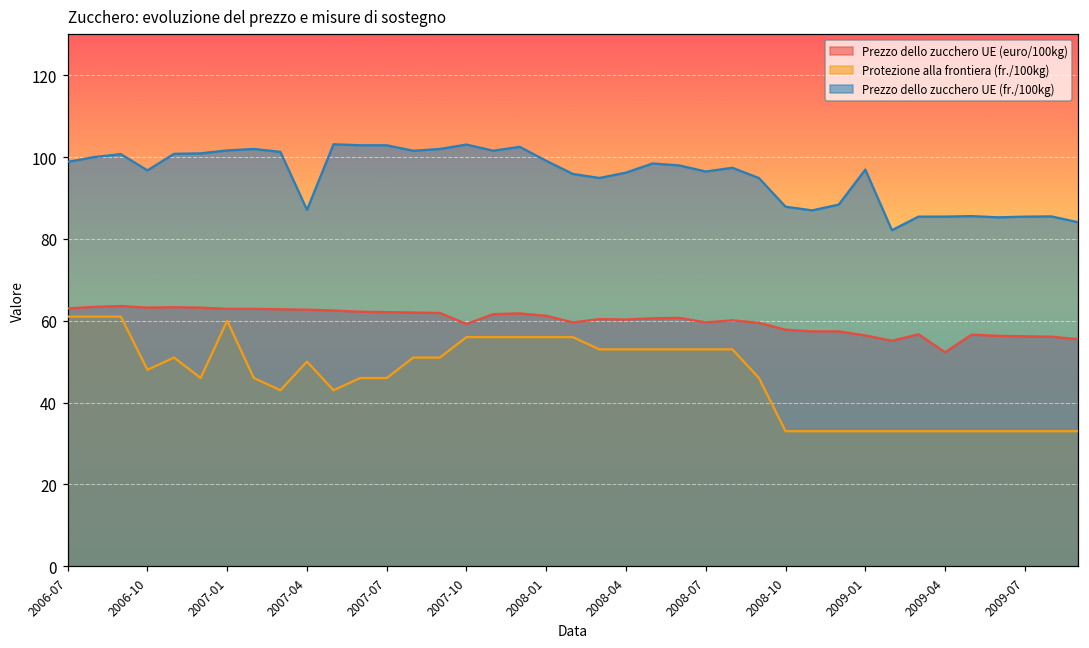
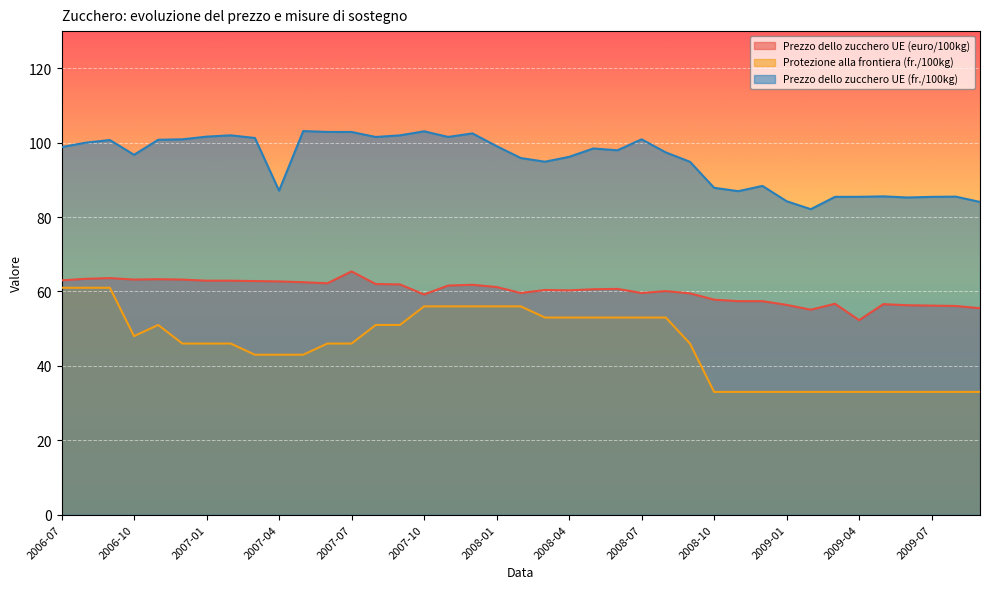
  {
    "Prezzo dello zucchero UE (euro/100kg)": {
      "2006-07": 63,
      "2006-10": 63,
      "2007-01": 63,
      "2007-04": 63,
-     "2007-07": 62,
+     "2007-07": 65,
      "2007-10": 59,
      "2008-01": 61,
      "2008-04": 60,
      "2008-07": 60,
      "2008-10": 58,
      "2009-01": 56,
      "2009-04": 52,
      "2009-07": 56
    },
    "Protezione alla frontiera (fr./100kg)": {
      "2006-07": 61,
      "2006-10": 48,
-     "2007-01": 60,
-     "2007-04": 50,
+     "2007-01": 46,
+     "2007-04": 43,
      "2007-07": 46,
      "2007-10": 56,
      "2008-01": 56,
      "2008-04": 53,
      "2008-07": 53,
      "2008-10": 33,
      "2009-01": 33,
      "2009-04": 33,
      "2009-07": 33
    },
    "Prezzo dello zucchero UE (fr./100kg)": {
      "2006-07": 99,
      "2006-10": 97,
      "2007-01": 102,
      "2007-04": 87,
      "2007-07": 103,
      "2007-10": 103,
      "2008-01": 99,
      "2008-04": 96,
-     "2008-07": 96,
+     "2008-07": 101,
      "2008-10": 88,
-     "2009-01": 97,
+     "2009-01": 84,
      "2009-04": 85,
      "2009-07": 85
    }
  }
